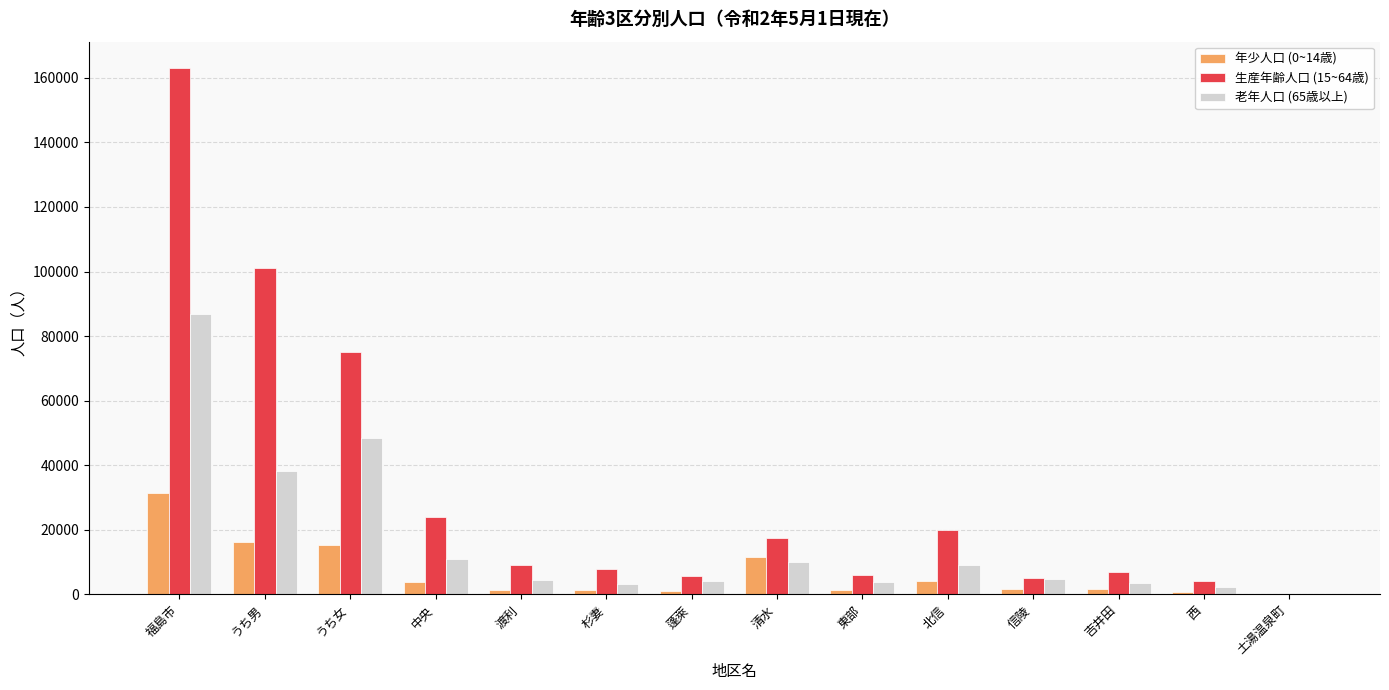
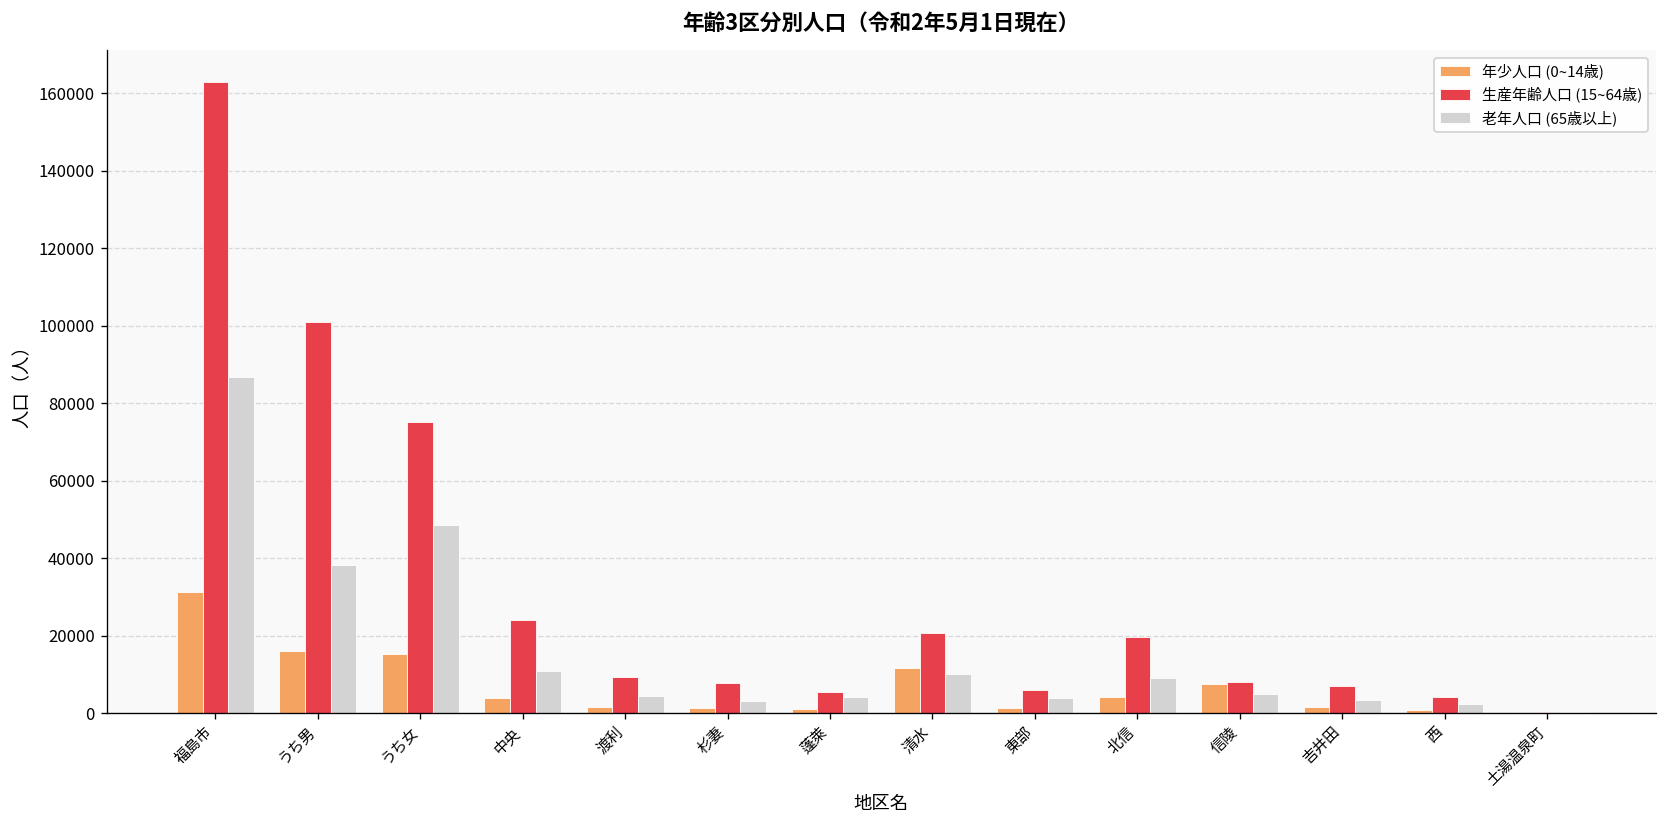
  {
    "年少人口 (0~14歳)": {
      "福島市": 31000,
      "うち男": 16000,
      "うち女": 15000,
      "中央": 4000,
      "渡利": 1000,
      "杉妻": 1000,
      "蓬萊": 1000,
      "清水": 12000,
      "東部": 1000,
      "北信": 4000,
-     "信陵": 2000,
+     "信陵": 8000,
      "吉井田": 2000
    },
    "生産年齢人口 (15~64歳)": {
      "福島市": 163000,
      "うち男": 101000,
      "うち女": 75000,
      "中央": 24000,
      "渡利": 9000,
      "杉妻": 8000,
      "蓬萊": 6000,
-     "清水": 18000,
+     "清水": 21000,
      "東部": 6000,
      "北信": 20000,
-     "信陵": 5000,
+     "信陵": 8000,
      "吉井田": 7000,
      "西": 4000
    },
    "老年人口 (65歳以上)": {
      "福島市": 87000,
      "うち男": 38000,
      "うち女": 49000,
      "中央": 11000,
      "渡利": 5000,
      "杉妻": 3000,
      "蓬萊": 4000,
      "清水": 10000,
      "東部": 4000,
      "北信": 9000,
      "信陵": 5000,
      "吉井田": 3000,
      "西": 2000
    }
  }
